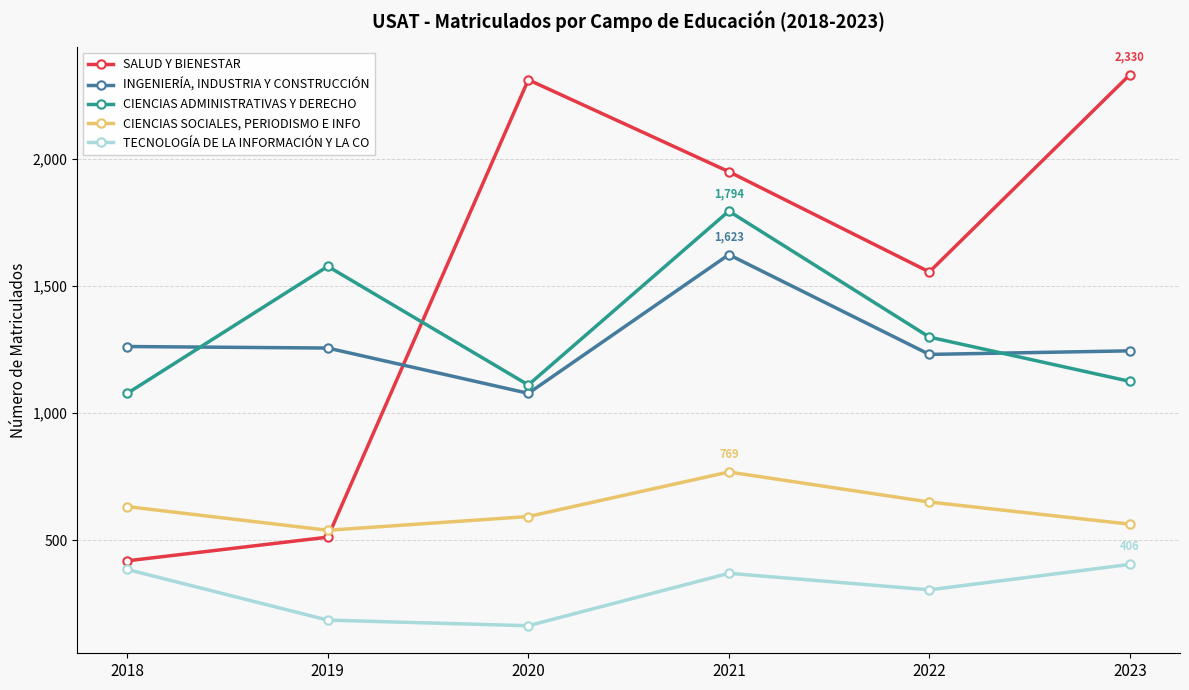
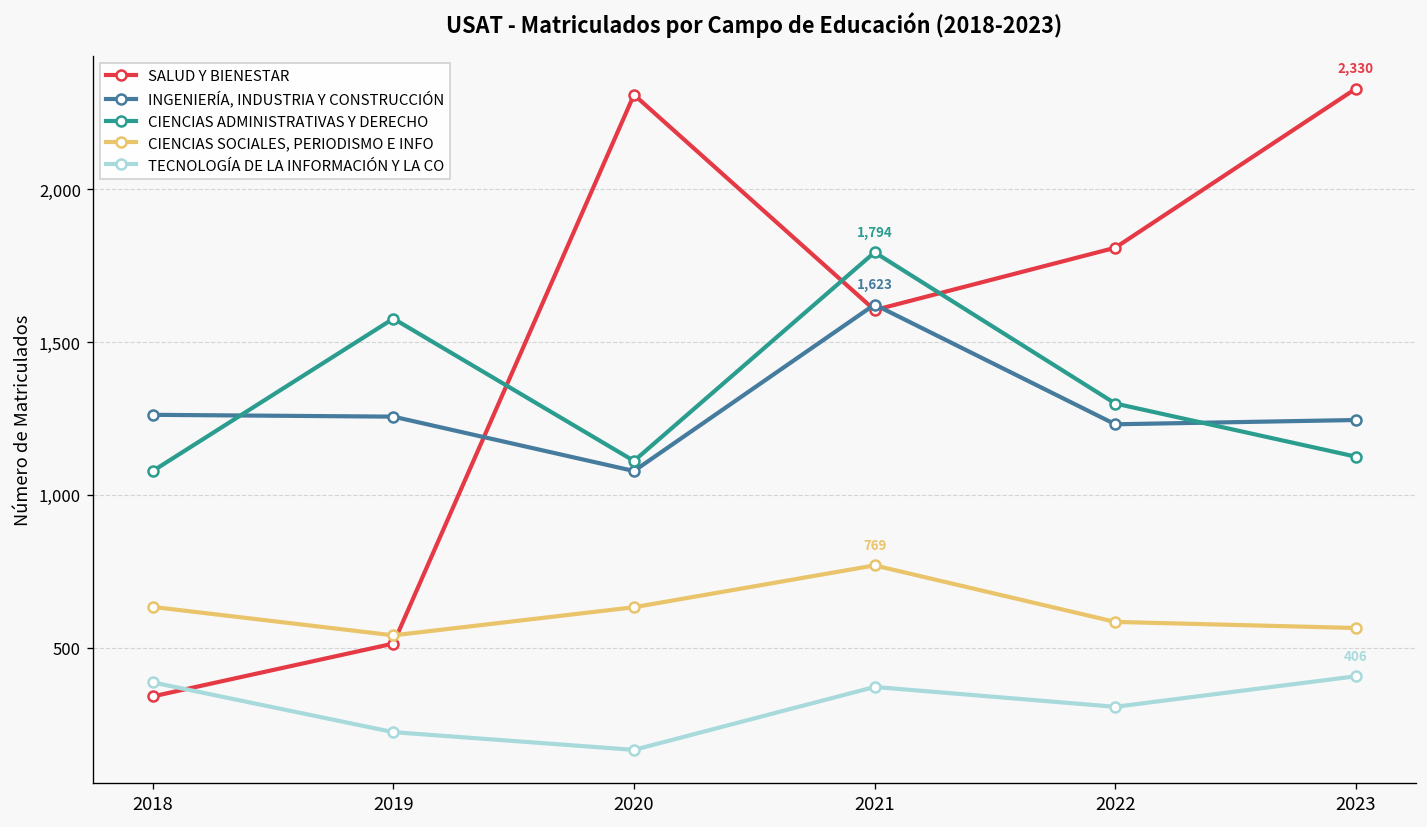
  {
    "SALUD Y BIENESTAR": {
-     "2018": "420",
+     "2018": "340",
      "2019": "510",
      "2020": "2,310",
-     "2021": "1,950",
-     "2022": "1,560"
+     "2021": "1,610",
+     "2022": "1,810"
    },
    "CIENCIAS SOCIALES, PERIODISMO E INFO": {
      "2018": "630",
      "2019": "540",
-     "2020": "590",
-     "2022": "650",
+     "2020": "630",
+     "2022": "580",
      "2023": "560"
    },
    "TECNOLOGÍA DE LA INFORMACIÓN Y LA CO": {
      "2018": "390",
-     "2019": "190",
+     "2019": "220",
      "2020": "170",
      "2021": "370",
      "2022": "310"
    }
  }
